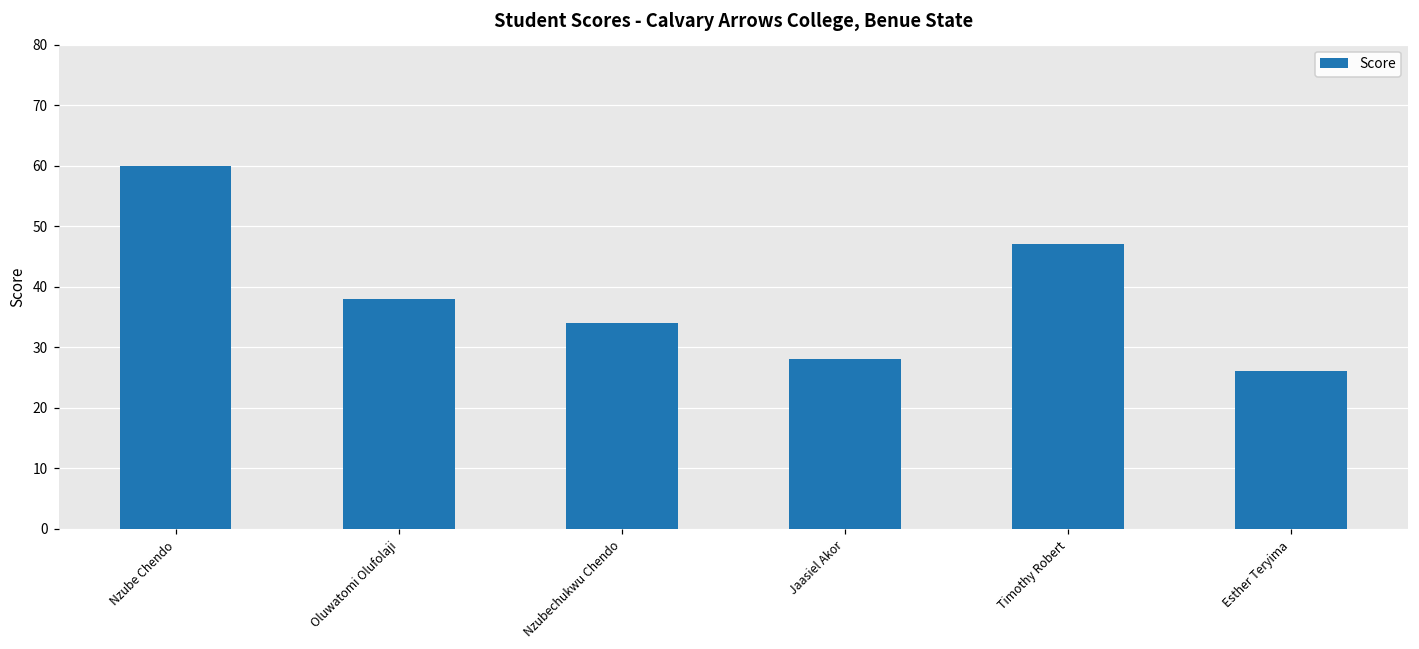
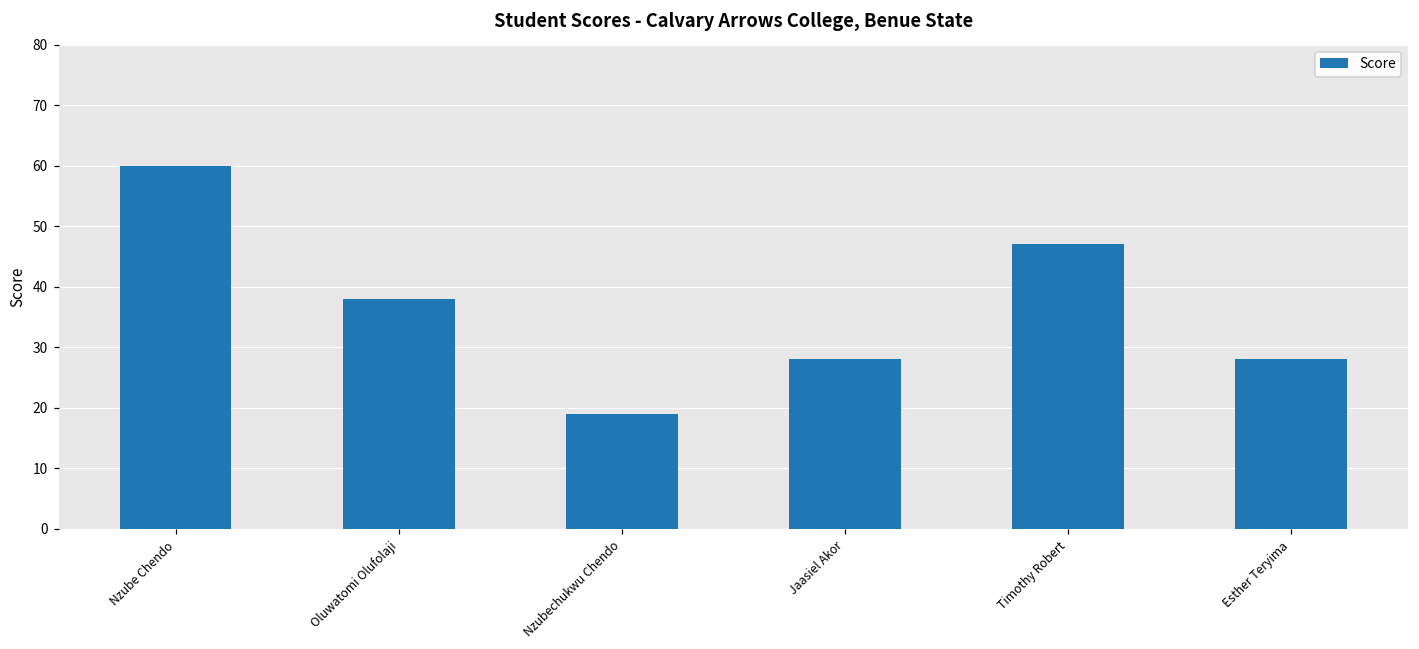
  {
    "Nzube Chendo": 60,
    "Oluwatomi Olufolaji": 38,
-   "Nzubechukwu Chendo": 34,
+   "Nzubechukwu Chendo": 19,
    "Jaasiel Akor": 28,
    "Timothy Robert": 47,
-   "Esther Teryima": 26
+   "Esther Teryima": 28
  }
